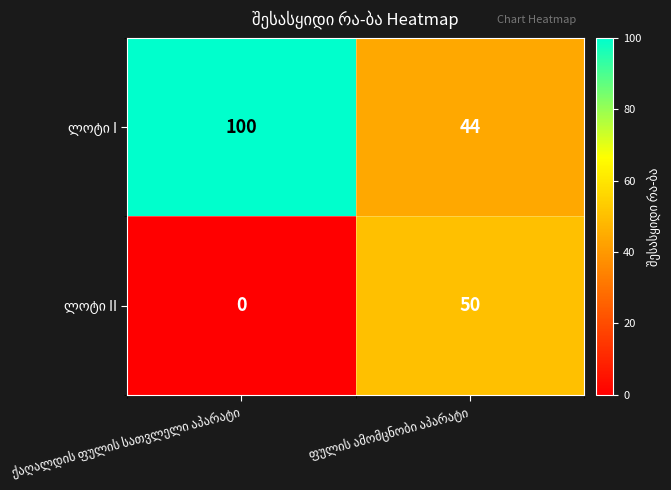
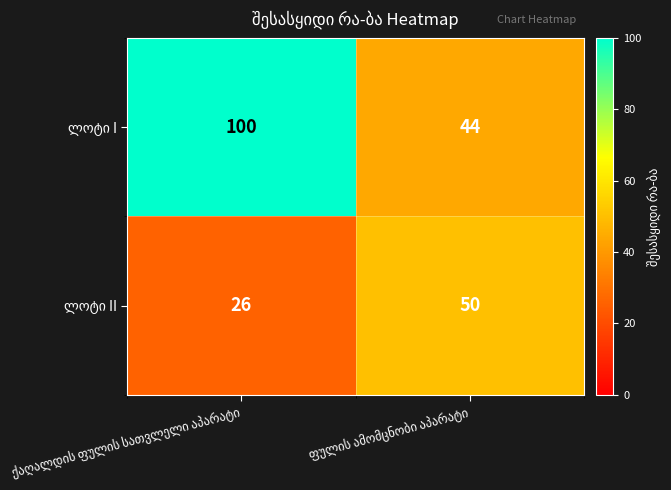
  {
    "ლოტი I": {
      "ქაღალდის ფულის სათვლელი აპარატი": 100,
      "ფულის ამომცნობი აპარატი": 44
    },
    "ლოტი II": {
-     "ქაღალდის ფულის სათვლელი აპარატი": 0,
+     "ქაღალდის ფულის სათვლელი აპარატი": 26,
      "ფულის ამომცნობი აპარატი": 50
    }
  }
